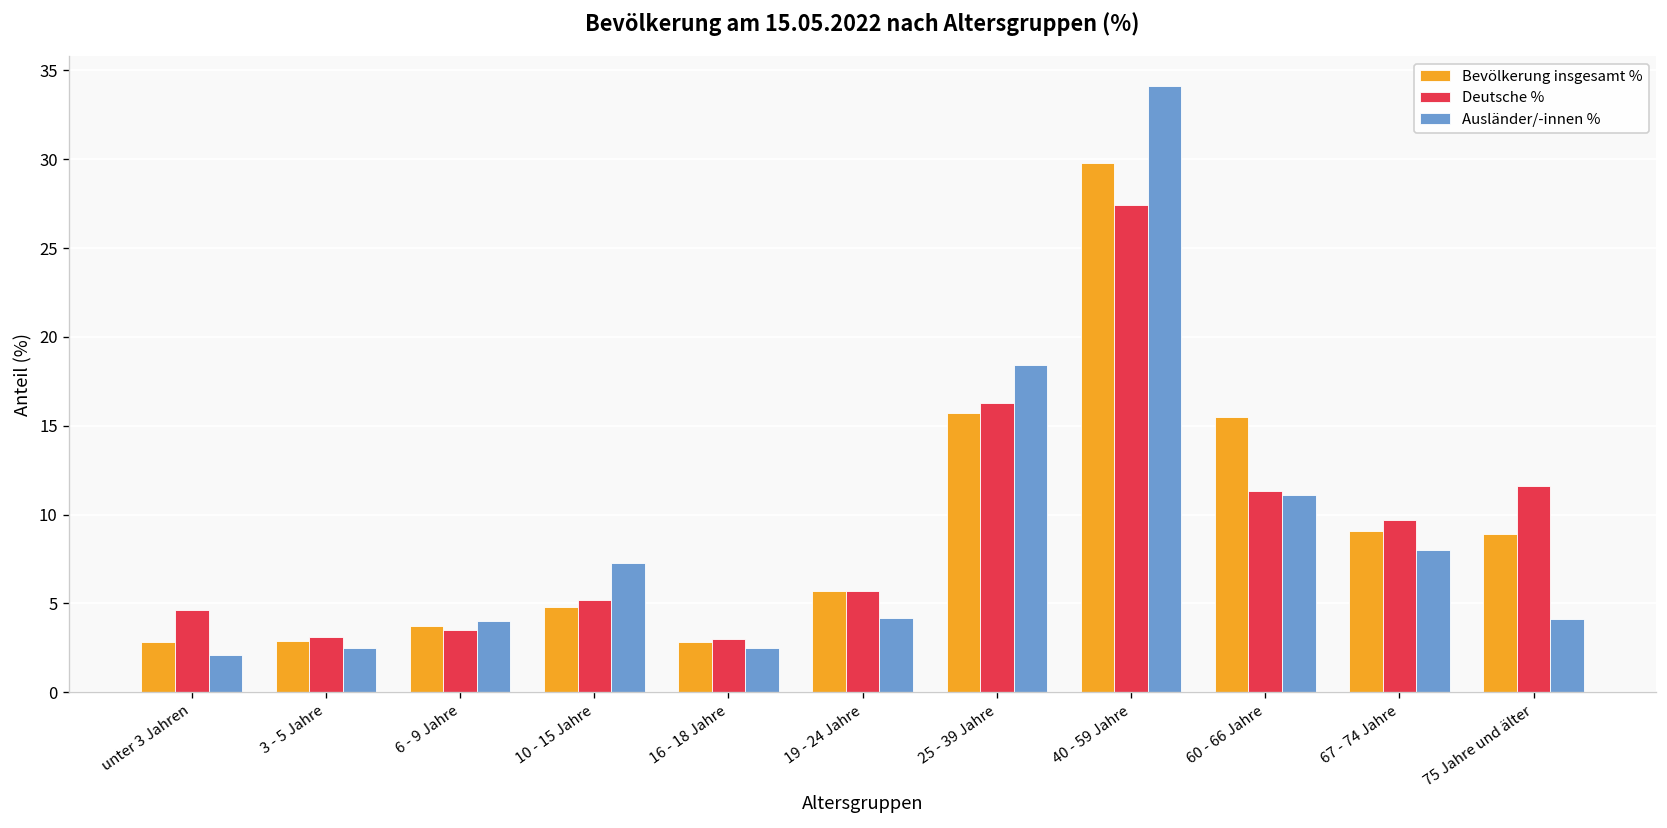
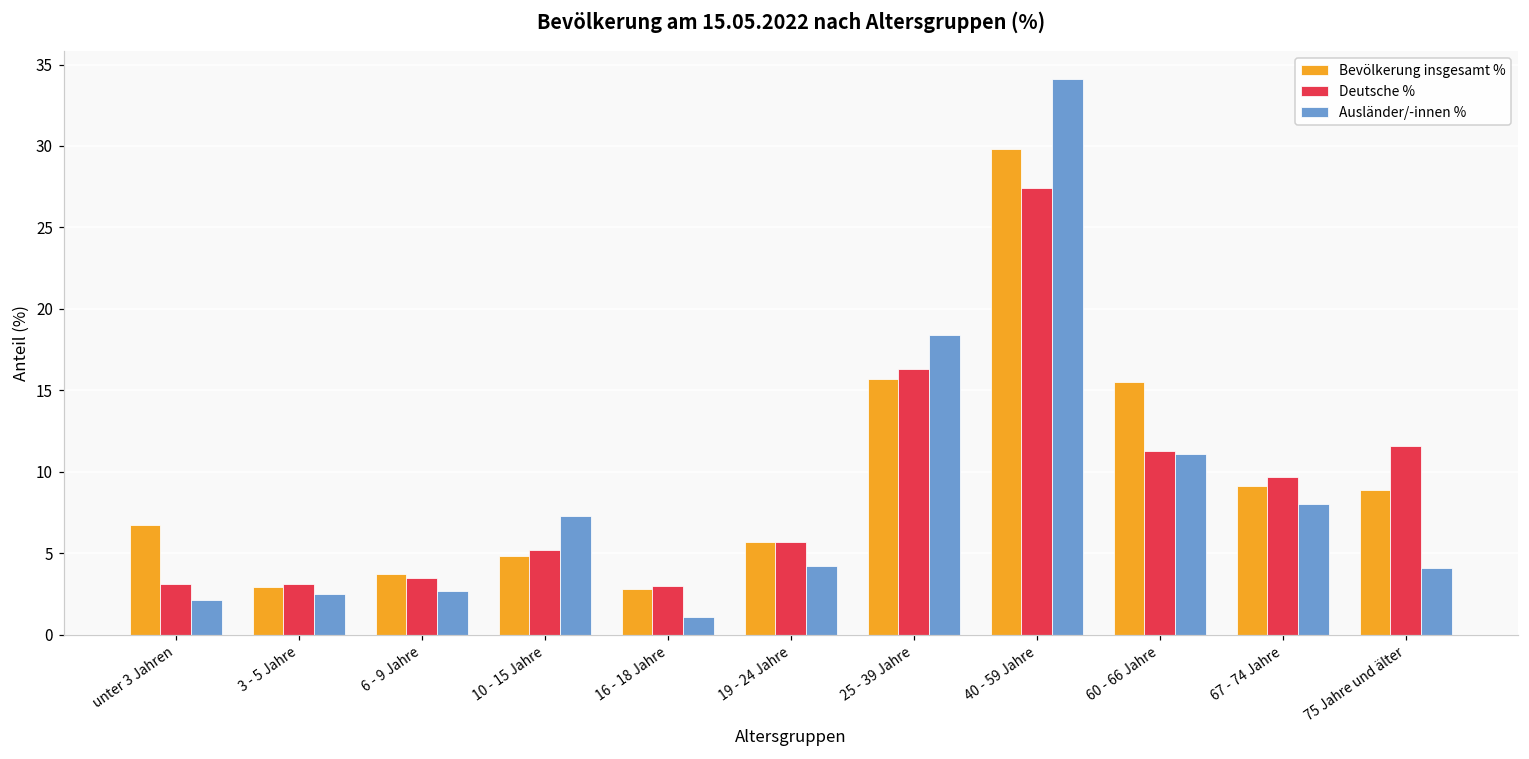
  {
    "Bevölkerung insgesamt %": {
-     "unter 3 Jahren": 2.8,
+     "unter 3 Jahren": 6.7,
      "3 - 5 Jahre": 2.9,
      "6 - 9 Jahre": 3.7,
      "10 - 15 Jahre": 4.8,
      "16 - 18 Jahre": 2.8,
      "19 - 24 Jahre": 5.7,
      "25 - 39 Jahre": 15.7,
      "40 - 59 Jahre": 29.8,
      "60 - 66 Jahre": 15.5,
      "67 - 74 Jahre": 9.1,
      "75 Jahre und älter": 8.9
    },
    "Deutsche %": {
-     "unter 3 Jahren": 4.6,
+     "unter 3 Jahren": 3.1,
      "3 - 5 Jahre": 3.1,
      "6 - 9 Jahre": 3.5,
      "10 - 15 Jahre": 5.2,
      "16 - 18 Jahre": 3.0,
      "19 - 24 Jahre": 5.7,
      "25 - 39 Jahre": 16.3,
      "40 - 59 Jahre": 27.4,
      "60 - 66 Jahre": 11.3,
      "67 - 74 Jahre": 9.7,
      "75 Jahre und älter": 11.6
    },
    "Ausländer/-innen %": {
      "unter 3 Jahren": 2.1,
      "3 - 5 Jahre": 2.5,
-     "6 - 9 Jahre": 4.0,
+     "6 - 9 Jahre": 2.7,
      "10 - 15 Jahre": 7.3,
-     "16 - 18 Jahre": 2.5,
+     "16 - 18 Jahre": 1.1,
      "19 - 24 Jahre": 4.2,
      "25 - 39 Jahre": 18.4,
      "40 - 59 Jahre": 34.1,
      "60 - 66 Jahre": 11.1,
      "67 - 74 Jahre": 8.0,
      "75 Jahre und älter": 4.1
    }
  }
